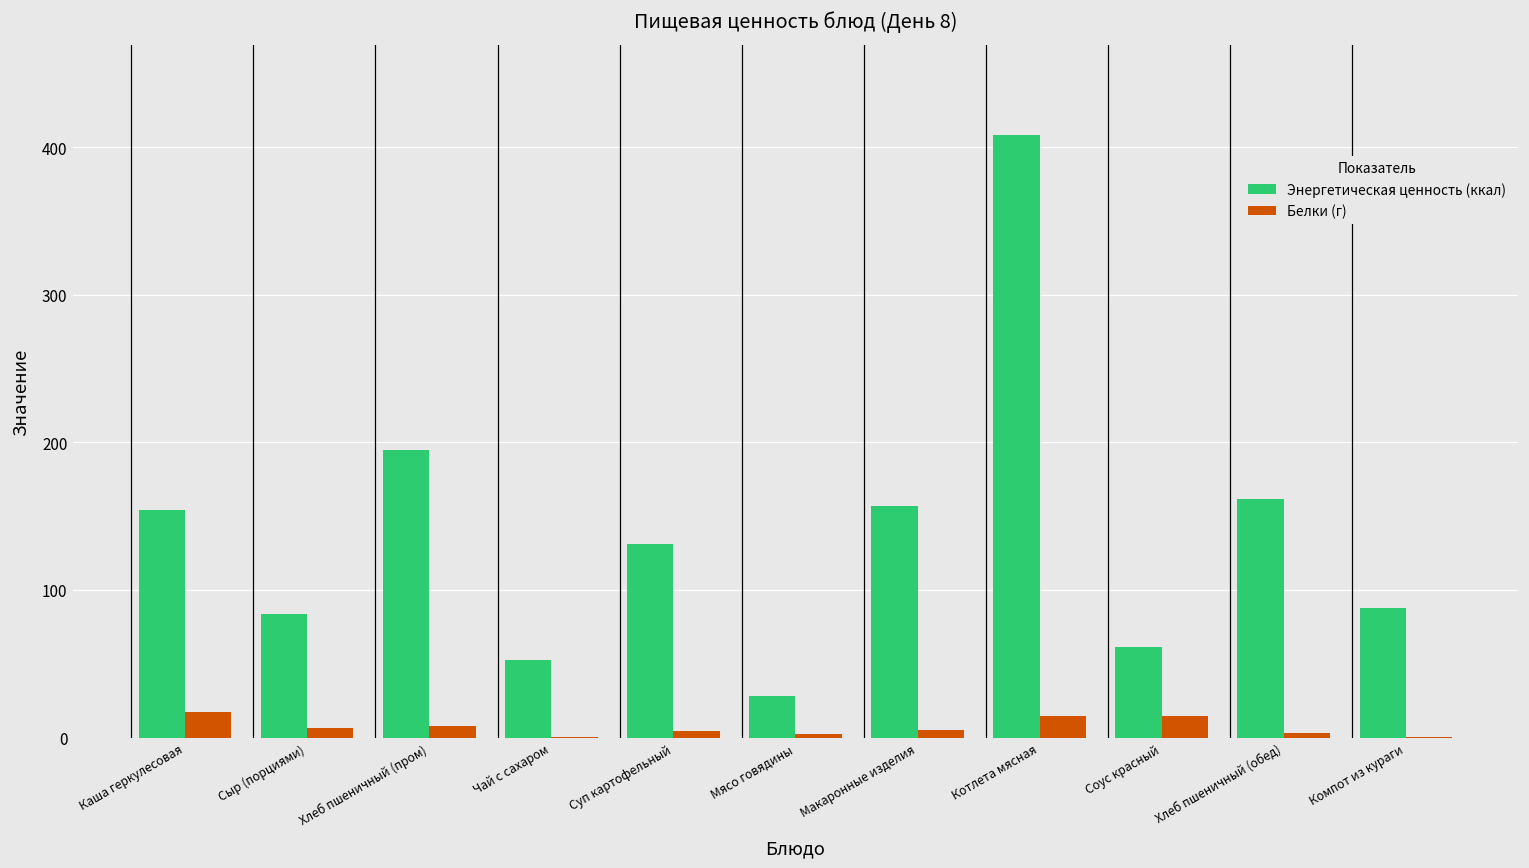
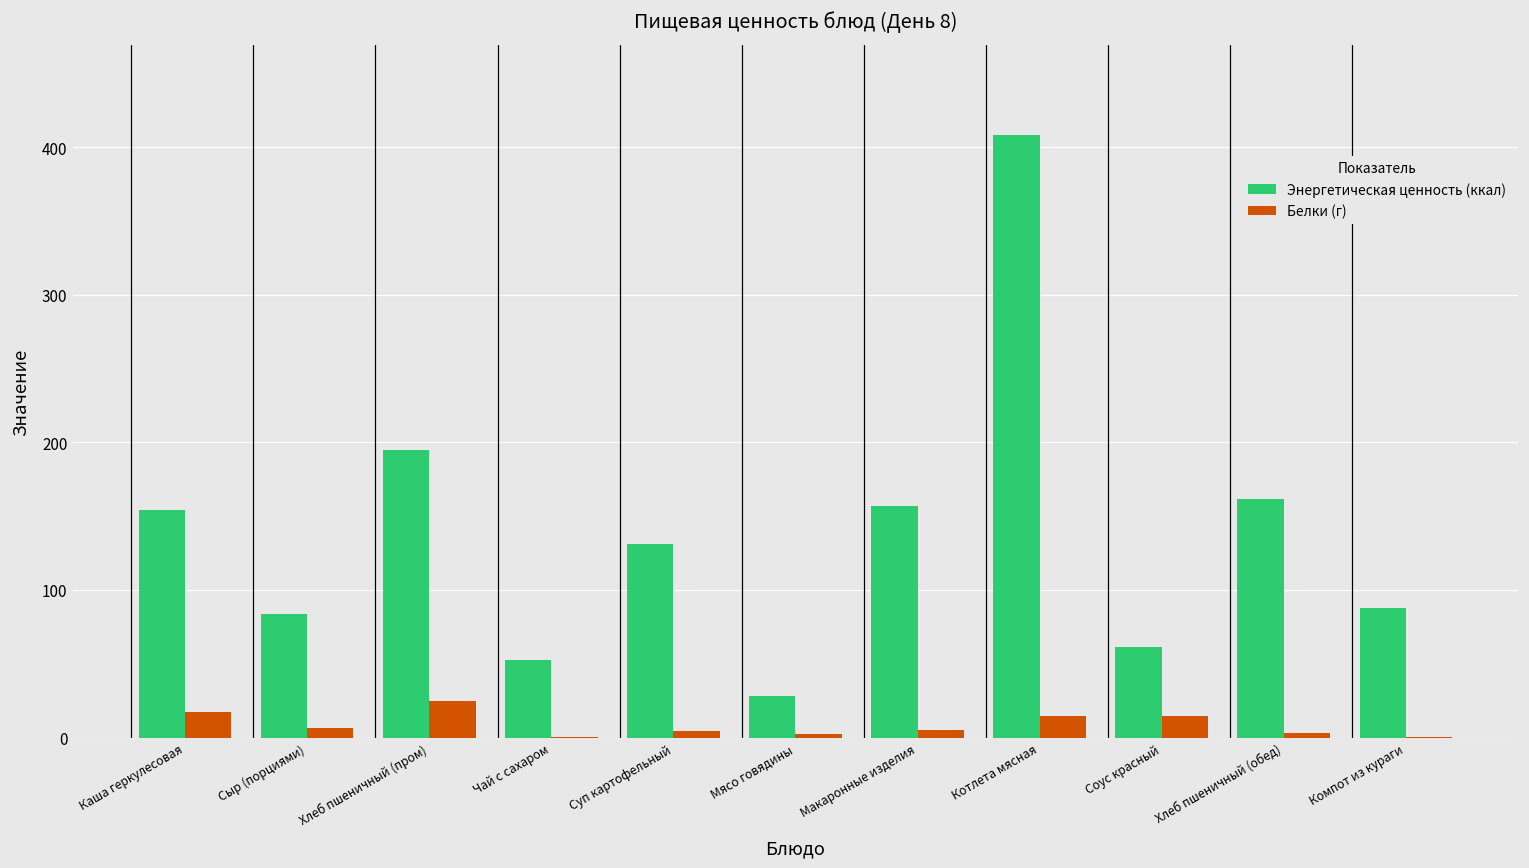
  {
    "Энергетическая ценность (ккал)": {
      "Каша геркулесовая": 155,
      "Сыр (порциями)": 84,
      "Хлеб пшеничный (пром)": 195,
      "Чай с сахаром": 52,
      "Суп картофельный": 131,
      "Мясо говядины": 28,
      "Макаронные изделия": 157,
      "Котлета мясная": 408,
      "Соус красный": 62,
      "Хлеб пшеничный (обед)": 162,
      "Компот из кураги": 88
    },
    "Белки (г)": {
      "Каша геркулесовая": 18,
      "Сыр (порциями)": 6,
-     "Хлеб пшеничный (пром)": 8,
+     "Хлеб пшеничный (пром)": 25,
      "Суп картофельный": 4,
      "Мясо говядины": 3,
      "Макаронные изделия": 5,
      "Котлета мясная": 15,
      "Соус красный": 14,
      "Хлеб пшеничный (обед)": 3
    }
  }
